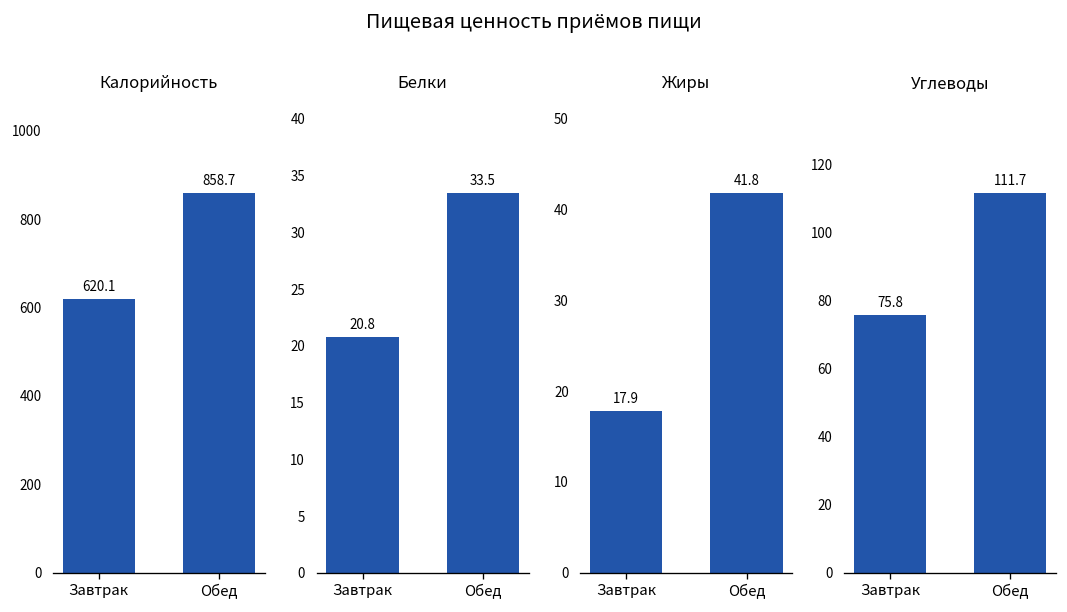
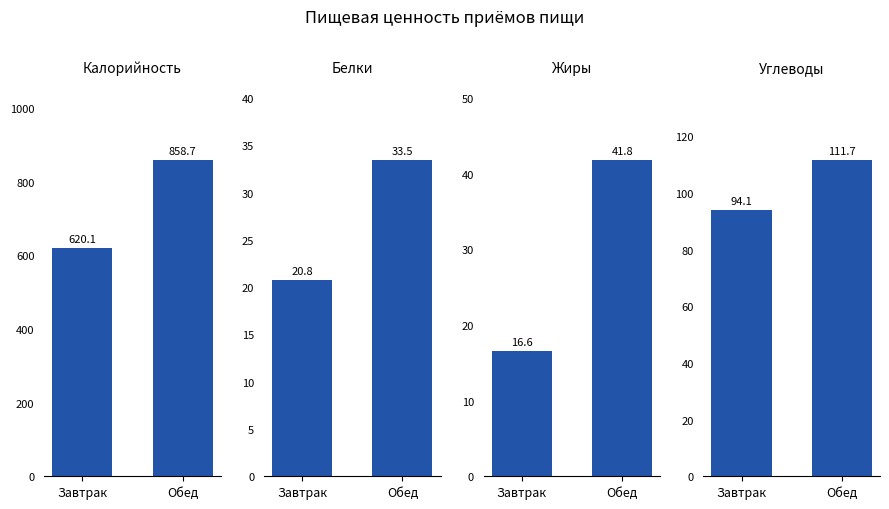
  {
    "Калорийность": {
      "Завтрак": 620.1,
      "Обед": 858.7
    },
    "Белки": {
      "Завтрак": 20.8,
      "Обед": 33.5
    },
    "Жиры": {
-     "Завтрак": 17.9,
+     "Завтрак": 16.6,
      "Обед": 41.8
    },
    "Углеводы": {
-     "Завтрак": 75.8,
+     "Завтрак": 94.1,
      "Обед": 111.7
    }
  }
